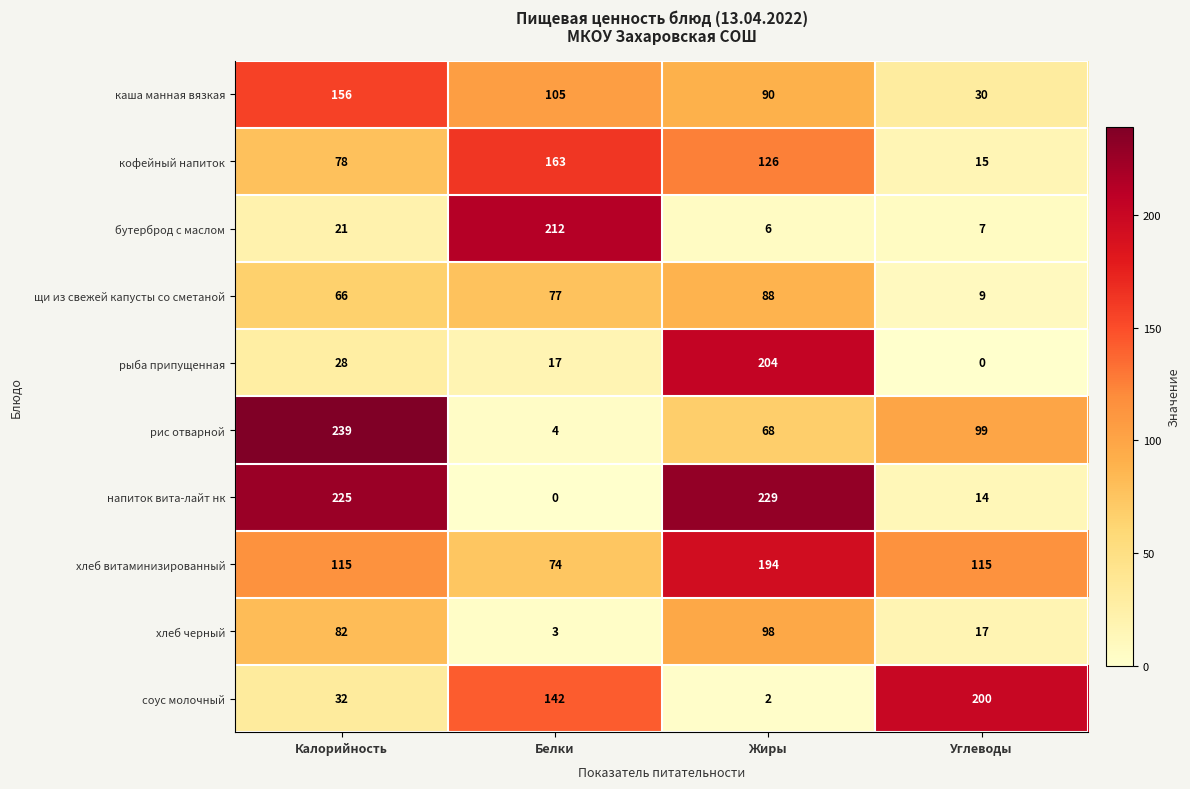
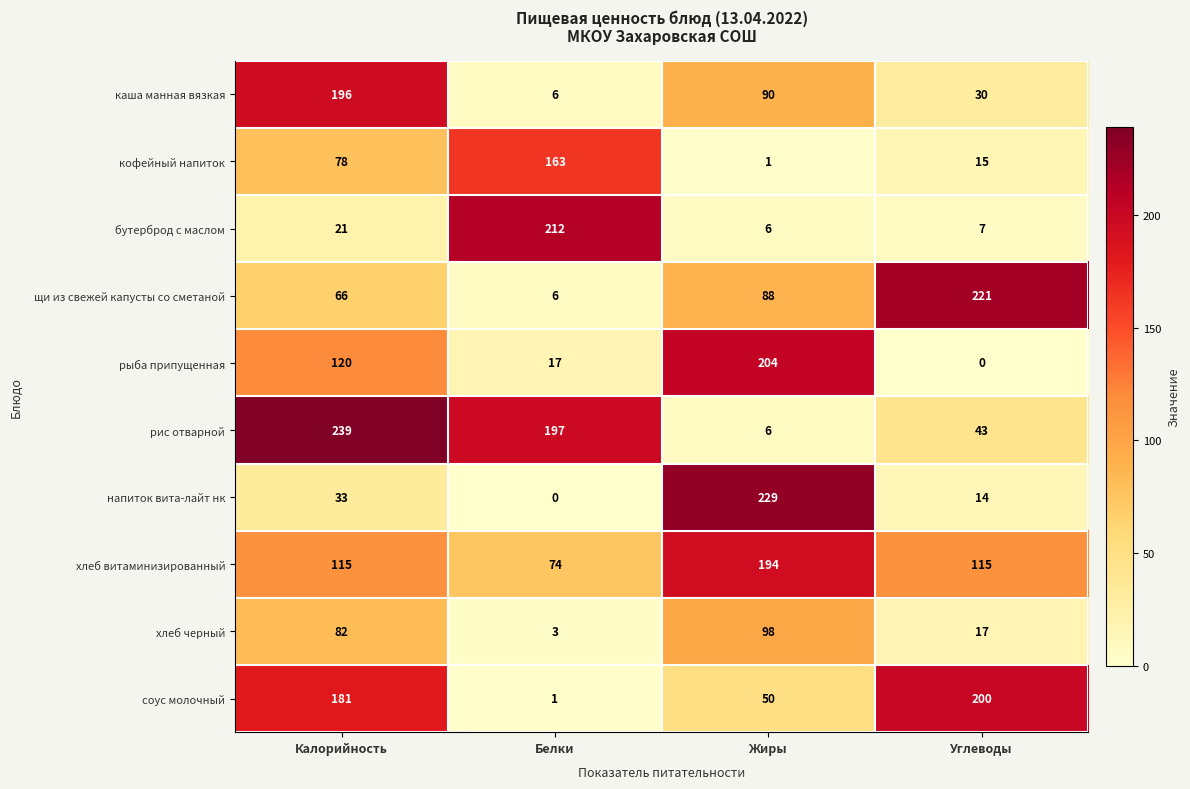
  {
    "каша манная вязкая": {
-     "Калорийность": 156,
-     "Белки": 105,
+     "Калорийность": 196,
+     "Белки": 6,
      "Жиры": 90,
      "Углеводы": 30
    },
    "кофейный напиток": {
      "Калорийность": 78,
      "Белки": 163,
-     "Жиры": 126,
+     "Жиры": 1,
      "Углеводы": 15
    },
    "бутерброд с маслом": {
      "Калорийность": 21,
      "Белки": 212,
      "Жиры": 6,
      "Углеводы": 7
    },
    "щи из свежей капусты со сметаной": {
      "Калорийность": 66,
-     "Белки": 77,
+     "Белки": 6,
      "Жиры": 88,
-     "Углеводы": 9
+     "Углеводы": 221
    },
    "рыба припущенная": {
-     "Калорийность": 28,
+     "Калорийность": 120,
      "Белки": 17,
      "Жиры": 204,
      "Углеводы": 0
    },
    "рис отварной": {
      "Калорийность": 239,
-     "Белки": 4,
-     "Жиры": 68,
-     "Углеводы": 99
+     "Белки": 197,
+     "Жиры": 6,
+     "Углеводы": 43
    },
    "напиток вита-лайт нк": {
-     "Калорийность": 225,
+     "Калорийность": 33,
      "Белки": 0,
      "Жиры": 229,
      "Углеводы": 14
    },
    "хлеб витаминизированный": {
      "Калорийность": 115,
      "Белки": 74,
      "Жиры": 194,
      "Углеводы": 115
    },
    "хлеб черный": {
      "Калорийность": 82,
      "Белки": 3,
      "Жиры": 98,
      "Углеводы": 17
    },
    "соус молочный": {
-     "Калорийность": 32,
-     "Белки": 142,
-     "Жиры": 2,
+     "Калорийность": 181,
+     "Белки": 1,
+     "Жиры": 50,
      "Углеводы": 200
    }
  }
